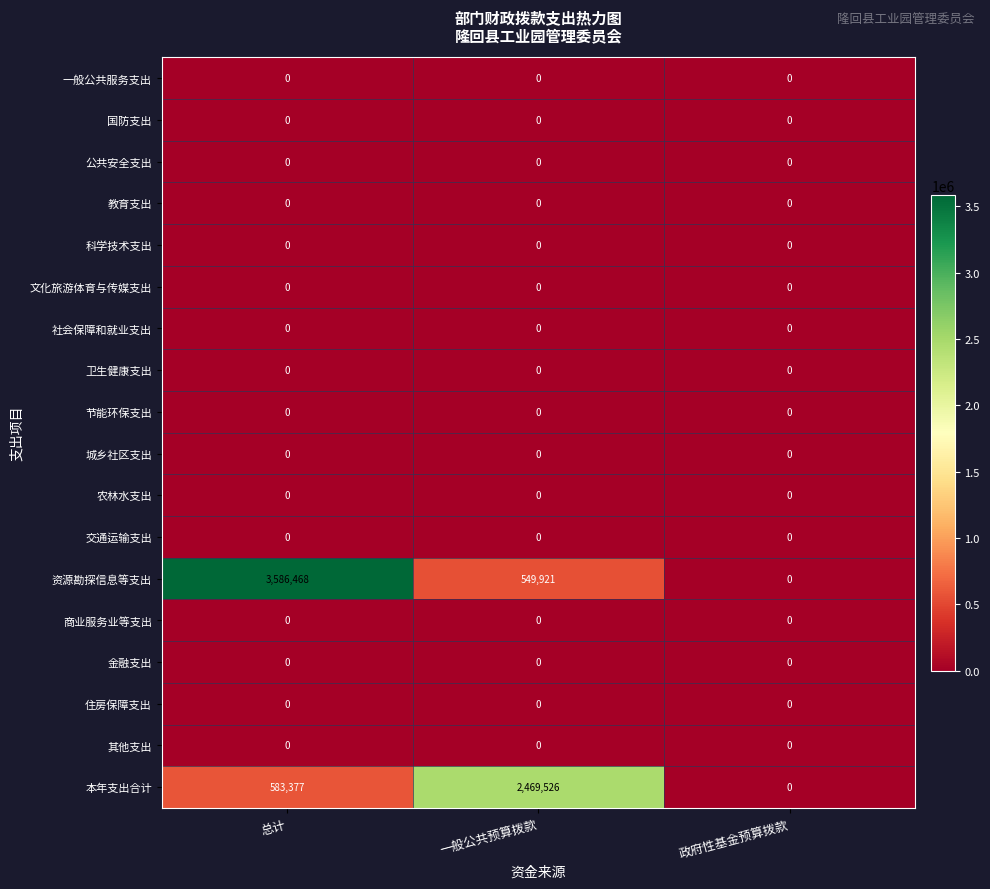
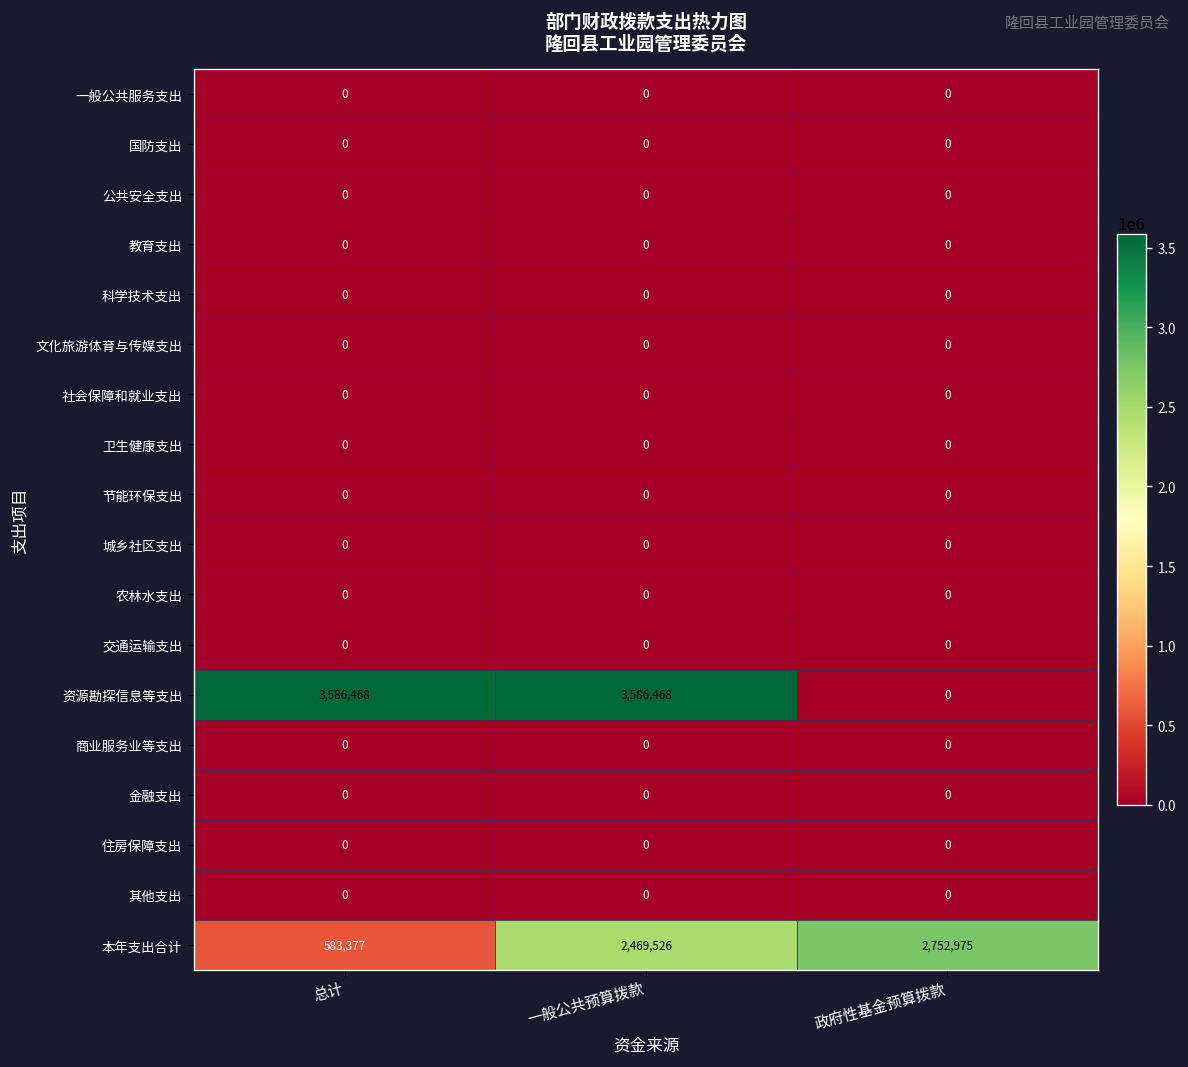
  {
    "一般公共服务支出": {
      "总计": "0",
      "一般公共预算拨款": "0",
      "政府性基金预算拨款": "0"
    },
    "国防支出": {
      "总计": "0",
      "一般公共预算拨款": "0",
      "政府性基金预算拨款": "0"
    },
    "公共安全支出": {
      "总计": "0",
      "一般公共预算拨款": "0",
      "政府性基金预算拨款": "0"
    },
    "教育支出": {
      "总计": "0",
      "一般公共预算拨款": "0",
      "政府性基金预算拨款": "0"
    },
    "科学技术支出": {
      "总计": "0",
      "一般公共预算拨款": "0",
      "政府性基金预算拨款": "0"
    },
    "文化旅游体育与传媒支出": {
      "总计": "0",
      "一般公共预算拨款": "0",
      "政府性基金预算拨款": "0"
    },
    "社会保障和就业支出": {
      "总计": "0",
      "一般公共预算拨款": "0",
      "政府性基金预算拨款": "0"
    },
    "卫生健康支出": {
      "总计": "0",
      "一般公共预算拨款": "0",
      "政府性基金预算拨款": "0"
    },
    "节能环保支出": {
      "总计": "0",
      "一般公共预算拨款": "0",
      "政府性基金预算拨款": "0"
    },
    "城乡社区支出": {
      "总计": "0",
      "一般公共预算拨款": "0",
      "政府性基金预算拨款": "0"
    },
    "农林水支出": {
      "总计": "0",
      "一般公共预算拨款": "0",
      "政府性基金预算拨款": "0"
    },
    "交通运输支出": {
      "总计": "0",
      "一般公共预算拨款": "0",
      "政府性基金预算拨款": "0"
    },
    "资源勘探信息等支出": {
      "总计": "3,586,468",
-     "一般公共预算拨款": "549,921",
+     "一般公共预算拨款": "3,586,468",
      "政府性基金预算拨款": "0"
    },
    "商业服务业等支出": {
      "总计": "0",
      "一般公共预算拨款": "0",
      "政府性基金预算拨款": "0"
    },
    "金融支出": {
      "总计": "0",
      "一般公共预算拨款": "0",
      "政府性基金预算拨款": "0"
    },
    "住房保障支出": {
      "总计": "0",
      "一般公共预算拨款": "0",
      "政府性基金预算拨款": "0"
    },
    "其他支出": {
      "总计": "0",
      "一般公共预算拨款": "0",
      "政府性基金预算拨款": "0"
    },
    "本年支出合计": {
      "总计": "583,377",
      "一般公共预算拨款": "2,469,526",
-     "政府性基金预算拨款": "0"
+     "政府性基金预算拨款": "2,752,975"
    }
  }
